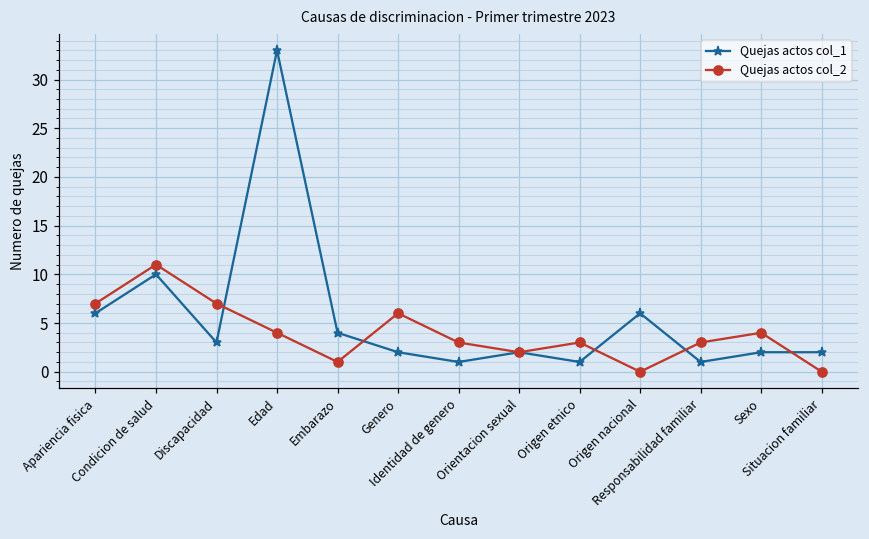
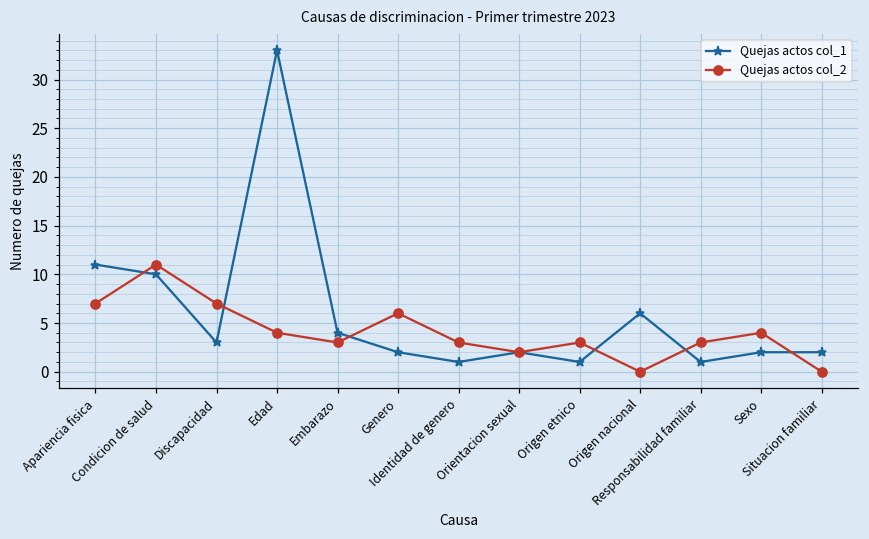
  {
    "Quejas actos col_1": {
-     "Apariencia fisica": 6,
+     "Apariencia fisica": 11,
      "Condicion de salud": 10,
      "Discapacidad": 3,
      "Edad": 33,
      "Embarazo": 4,
      "Genero": 2,
      "Identidad de genero": 1,
      "Origen etnico": 1,
      "Origen nacional": 6,
      "Responsabilidad familiar": 1,
      "Sexo": 2,
      "Situacion familiar": 2
    },
    "Quejas actos col_2": {
      "Apariencia fisica": 7,
      "Condicion de salud": 11,
      "Discapacidad": 7,
      "Edad": 4,
-     "Embarazo": 1,
+     "Embarazo": 3,
      "Genero": 6,
      "Identidad de genero": 3,
      "Origen etnico": 3,
      "Origen nacional": 0,
      "Responsabilidad familiar": 3,
      "Sexo": 4,
      "Situacion familiar": 0
    }
  }
